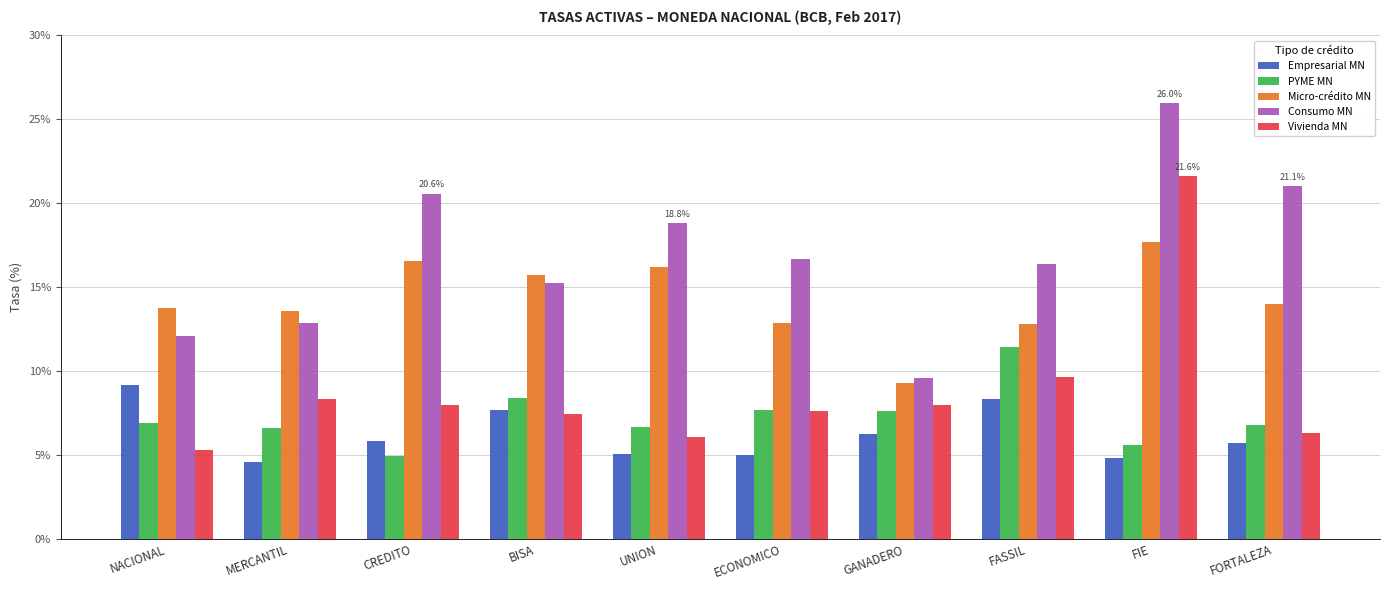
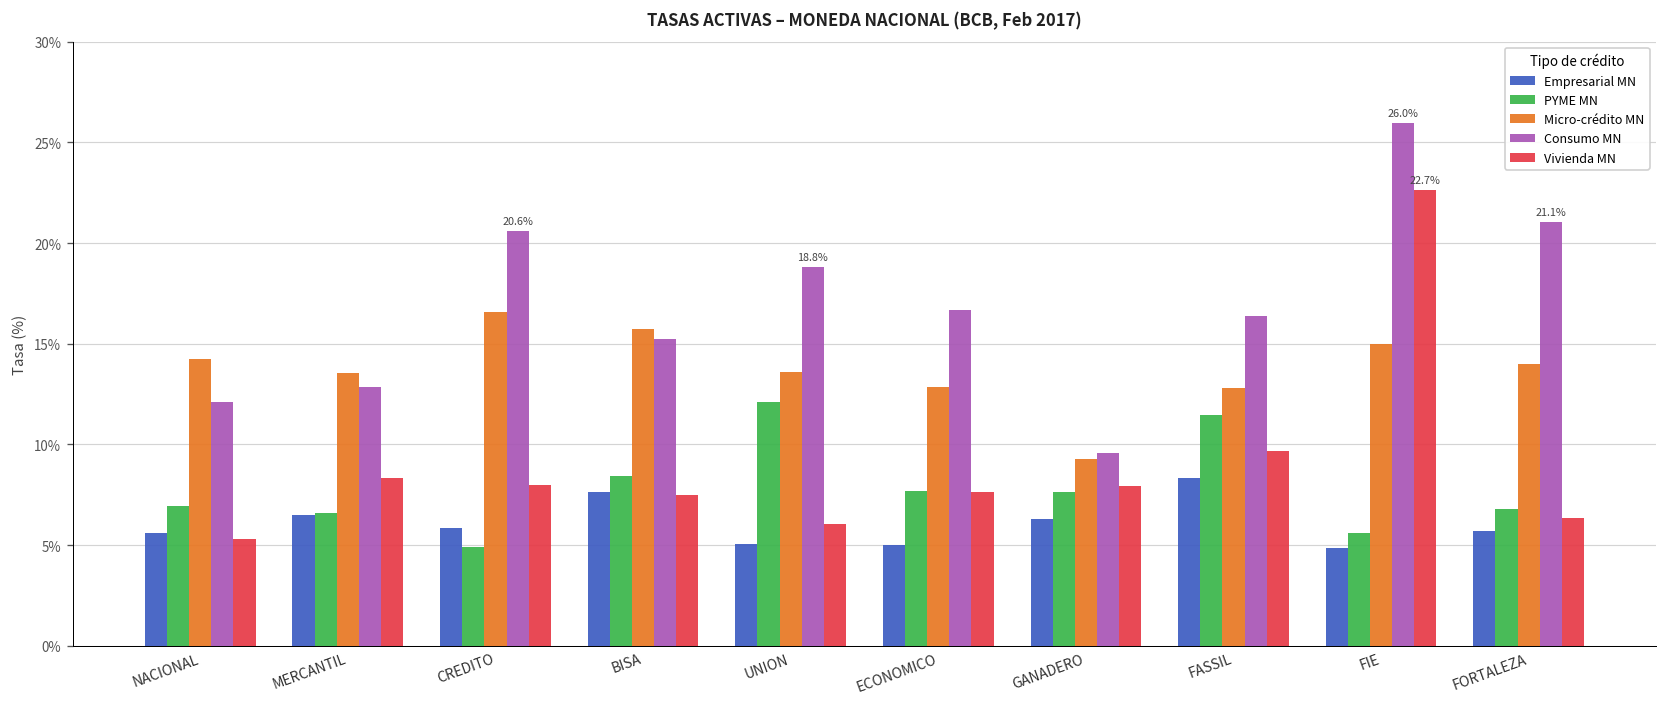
  {
    "Empresarial MN": {
-     "NACIONAL": "9.2%",
-     "MERCANTIL": "4.6%",
+     "NACIONAL": "5.6%",
+     "MERCANTIL": "6.5%",
      "CREDITO": "5.8%",
      "BISA": "7.7%",
      "UNION": "5.1%",
      "ECONOMICO": "5.0%",
      "GANADERO": "6.3%",
      "FASSIL": "8.3%",
      "FIE": "4.8%",
      "FORTALEZA": "5.7%"
    },
    "PYME MN": {
      "NACIONAL": "6.9%",
      "MERCANTIL": "6.6%",
      "CREDITO": "4.9%",
      "BISA": "8.4%",
-     "UNION": "6.7%",
+     "UNION": "12.1%",
      "ECONOMICO": "7.7%",
      "GANADERO": "7.7%",
      "FASSIL": "11.4%",
      "FIE": "5.6%",
      "FORTALEZA": "6.8%"
    },
    "Micro-crédito MN": {
-     "NACIONAL": "13.8%",
+     "NACIONAL": "14.2%",
      "MERCANTIL": "13.6%",
      "CREDITO": "16.6%",
      "BISA": "15.7%",
-     "UNION": "16.2%",
+     "UNION": "13.6%",
      "ECONOMICO": "12.9%",
      "GANADERO": "9.3%",
      "FASSIL": "12.8%",
-     "FIE": "17.7%",
+     "FIE": "15.0%",
      "FORTALEZA": "14.0%"
    },
    "Consumo MN": {
      "CREDITO": "20.6%",
      "UNION": "18.8%",
      "FIE": "26.0%",
      "FORTALEZA": "21.1%"
    },
    "Vivienda MN": {
-     "FIE": "21.6%"
+     "FIE": "22.7%"
    }
  }
